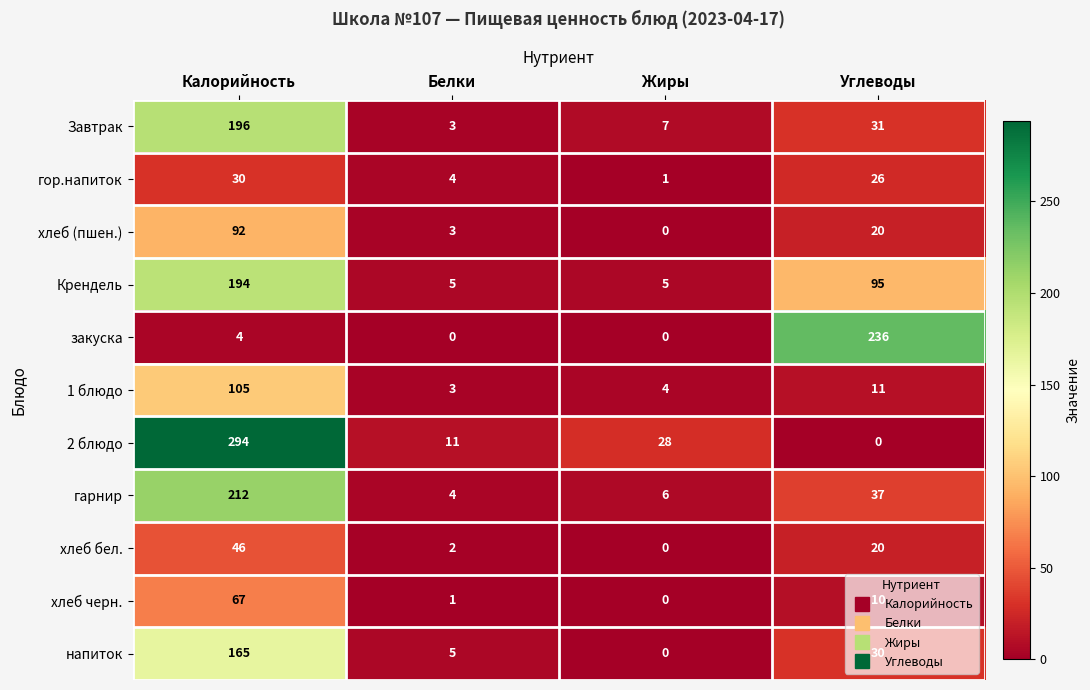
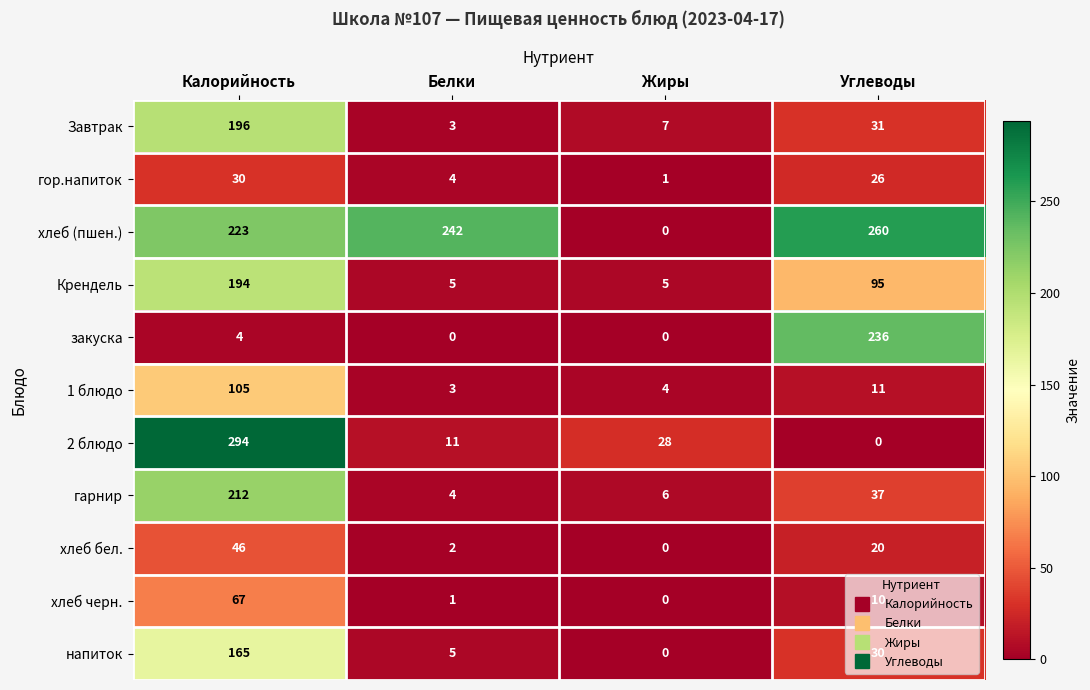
  {
    "Завтрак": {
      "Калорийность": 196,
      "Белки": 3,
      "Жиры": 7,
      "Углеводы": 31
    },
    "гор.напиток": {
      "Калорийность": 30,
      "Белки": 4,
      "Жиры": 1,
      "Углеводы": 26
    },
    "хлеб (пшен.)": {
-     "Калорийность": 92,
-     "Белки": 3,
+     "Калорийность": 223,
+     "Белки": 242,
      "Жиры": 0,
-     "Углеводы": 20
+     "Углеводы": 260
    },
    "Крендель": {
      "Калорийность": 194,
      "Белки": 5,
      "Жиры": 5,
      "Углеводы": 95
    },
    "закуска": {
      "Калорийность": 4,
      "Белки": 0,
      "Жиры": 0,
      "Углеводы": 236
    },
    "1 блюдо": {
      "Калорийность": 105,
      "Белки": 3,
      "Жиры": 4,
      "Углеводы": 11
    },
    "2 блюдо": {
      "Калорийность": 294,
      "Белки": 11,
      "Жиры": 28,
      "Углеводы": 0
    },
    "гарнир": {
      "Калорийность": 212,
      "Белки": 4,
      "Жиры": 6,
      "Углеводы": 37
    },
    "хлеб бел.": {
      "Калорийность": 46,
      "Белки": 2,
      "Жиры": 0,
      "Углеводы": 20
    },
    "хлеб черн.": {
      "Калорийность": 67,
      "Белки": 1,
      "Жиры": 0
    },
    "напиток": {
      "Калорийность": 165,
      "Белки": 5,
      "Жиры": 0
    }
  }
